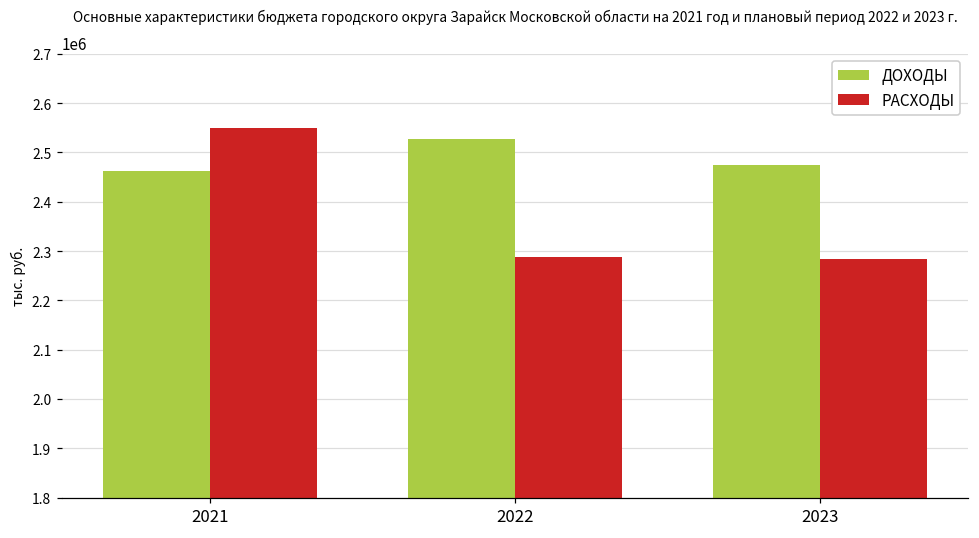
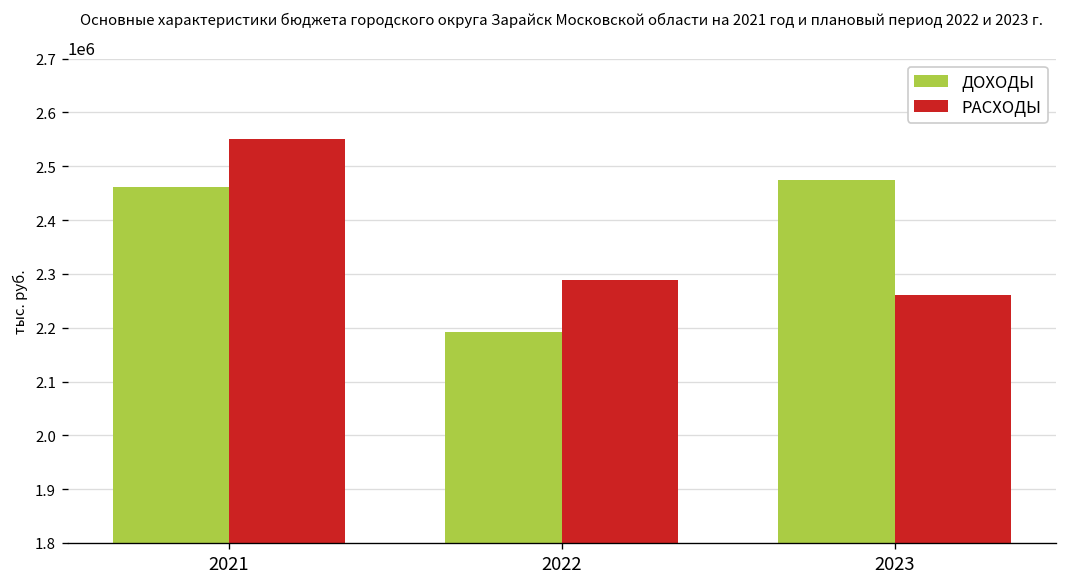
  {
    "ДОХОДЫ": {
      "2021": 2460000,
-     "2022": 2530000,
+     "2022": 2190000,
      "2023": 2470000
    },
    "РАСХОДЫ": {
      "2021": 2550000,
      "2022": 2290000,
-     "2023": 2280000
+     "2023": 2260000
    }
  }
